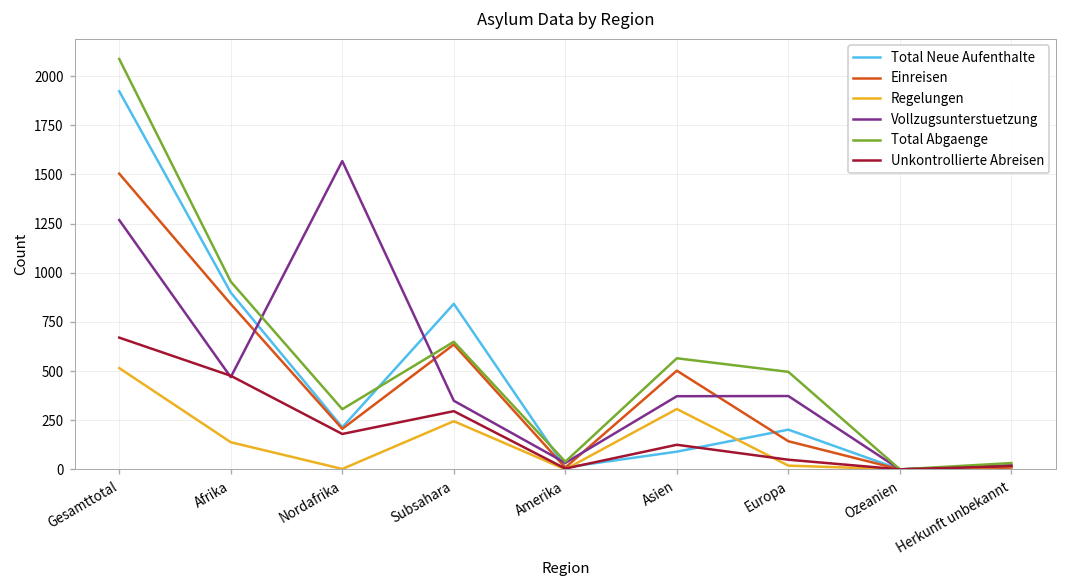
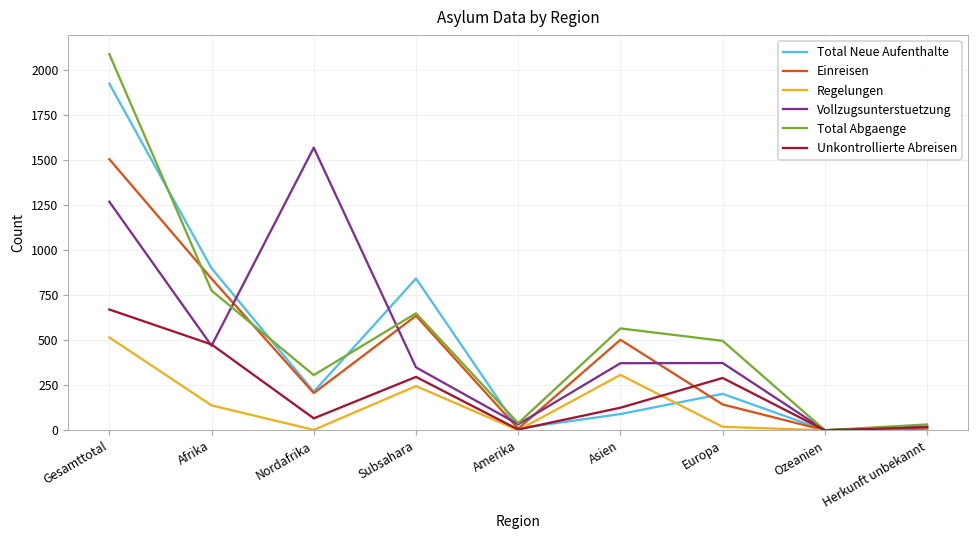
  {
    "Total Neue Aufenthalte": {
      "Gesamttotal": 1920,
      "Afrika": 900,
      "Subsahara": 840,
      "Asien": 90,
      "Europa": 200
    },
    "Einreisen": {
      "Gesamttotal": 1500,
      "Afrika": 840,
      "Asien": 500,
      "Europa": 140
    },
    "Regelungen": {
      "Gesamttotal": 520,
      "Afrika": 140,
      "Nordafrika": 0,
      "Subsahara": 250,
      "Asien": 310,
      "Europa": 20
    },
    "Vollzugsunterstuetzung": {
      "Gesamttotal": 1270,
      "Nordafrika": 1570,
      "Subsahara": 350,
      "Asien": 370,
      "Europa": 370
    },
    "Total Abgaenge": {
      "Gesamttotal": 2090,
-     "Afrika": 960,
+     "Afrika": 780,
      "Nordafrika": 310,
      "Asien": 570,
      "Europa": 500
    },
    "Unkontrollierte Abreisen": {
      "Gesamttotal": 670,
-     "Nordafrika": 180,
+     "Nordafrika": 70,
      "Subsahara": 300,
      "Asien": 130,
-     "Europa": 50
+     "Europa": 290
    }
  }
